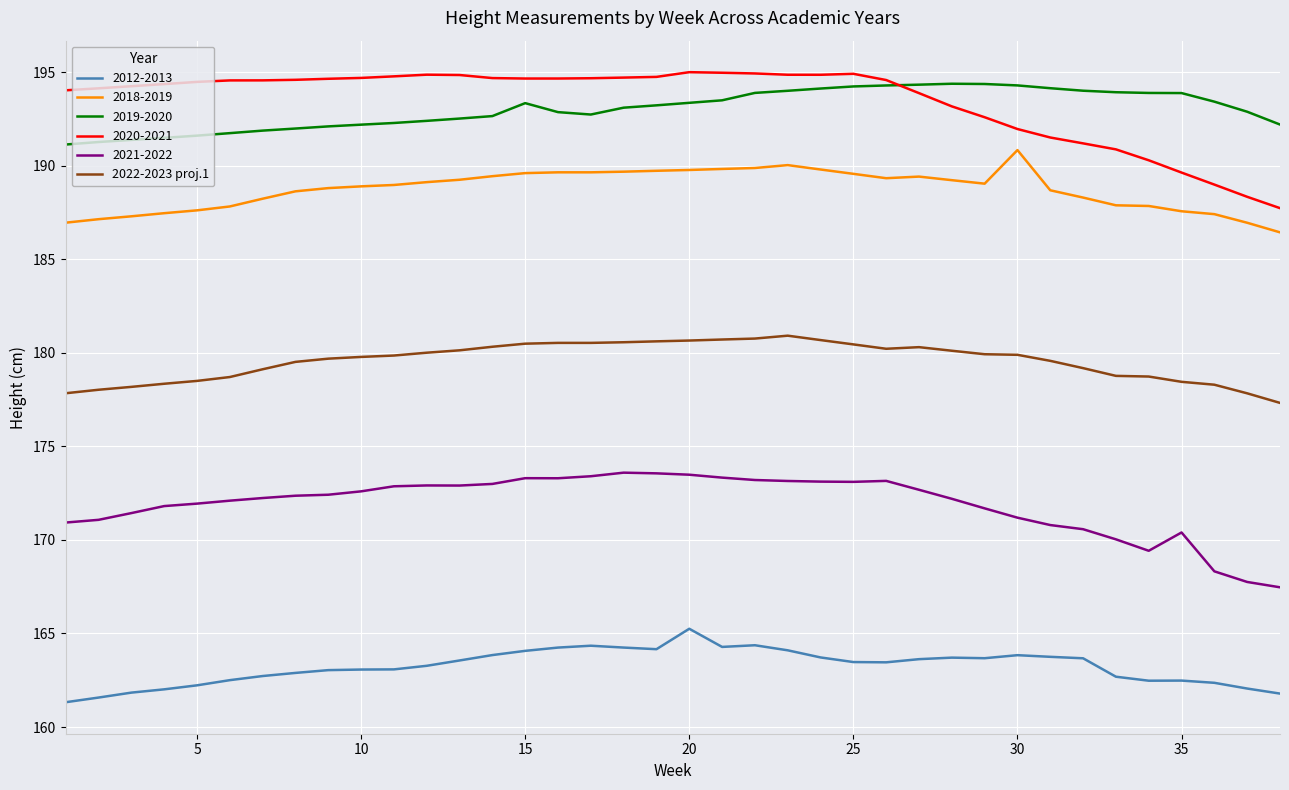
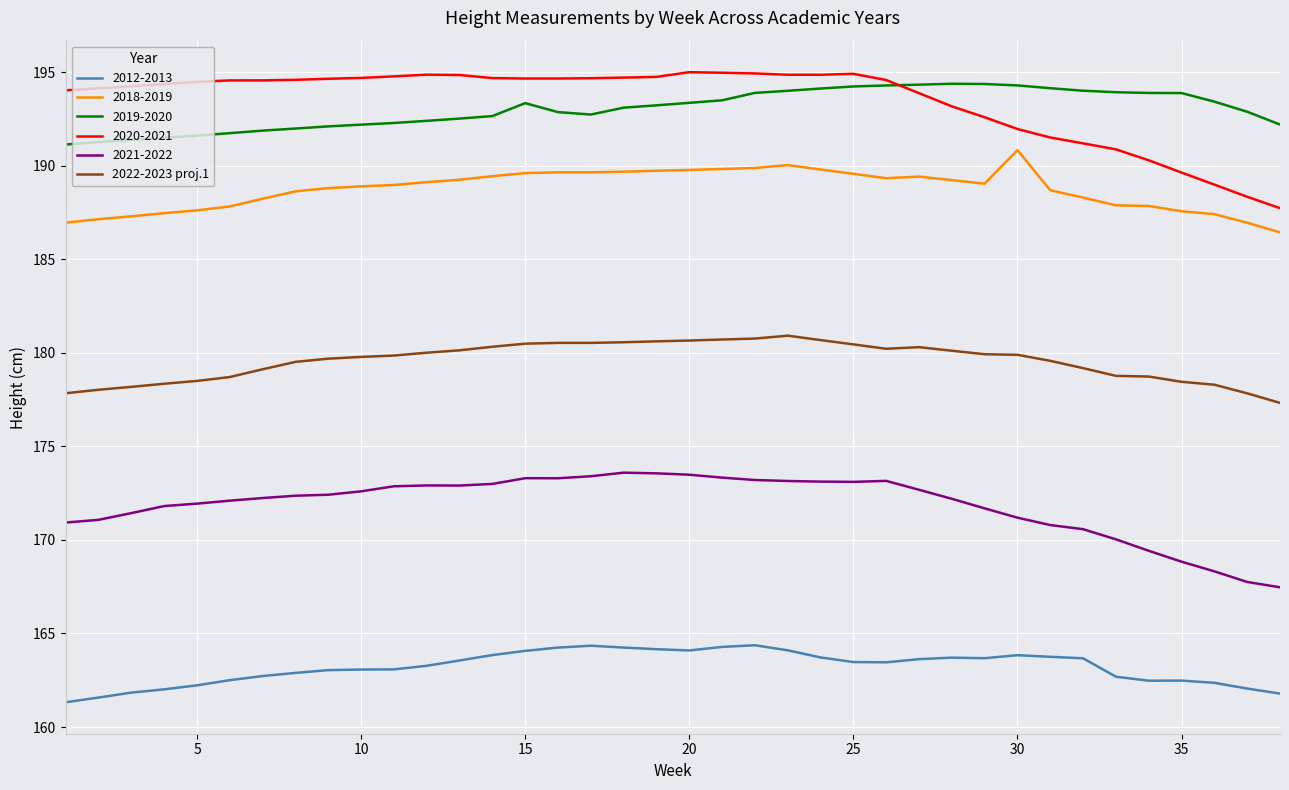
  {
    "2012-2013": {
      "5": 162.2,
      "10": 163.1,
      "15": 164.1,
-     "20": 165.3,
+     "20": 164.1,
      "25": 163.5,
      "30": 163.8,
      "35": 162.5
    },
    "2018-2019": {
      "5": 187.6,
      "10": 188.9,
      "15": 189.6,
      "20": 189.8,
      "25": 189.6,
      "30": 190.8,
      "35": 187.6
    },
    "2019-2020": {
      "10": 192.2,
      "15": 193.4,
      "20": 193.4,
      "25": 194.3,
      "30": 194.3,
      "35": 193.9
    },
    "2020-2021": {
      "10": 194.7,
      "15": 194.7,
      "20": 195.0,
      "25": 194.9,
      "30": 192.0,
      "35": 189.6
    },
    "2021-2022": {
      "5": 171.9,
      "10": 172.6,
      "15": 173.3,
      "20": 173.5,
      "25": 173.1,
      "30": 171.2,
-     "35": 170.4
+     "35": 168.8
    },
    "2022-2023 proj.1": {
      "5": 178.5,
      "10": 179.8,
      "15": 180.5,
      "20": 180.7,
      "25": 180.5,
      "30": 179.9,
      "35": 178.5
    }
  }
